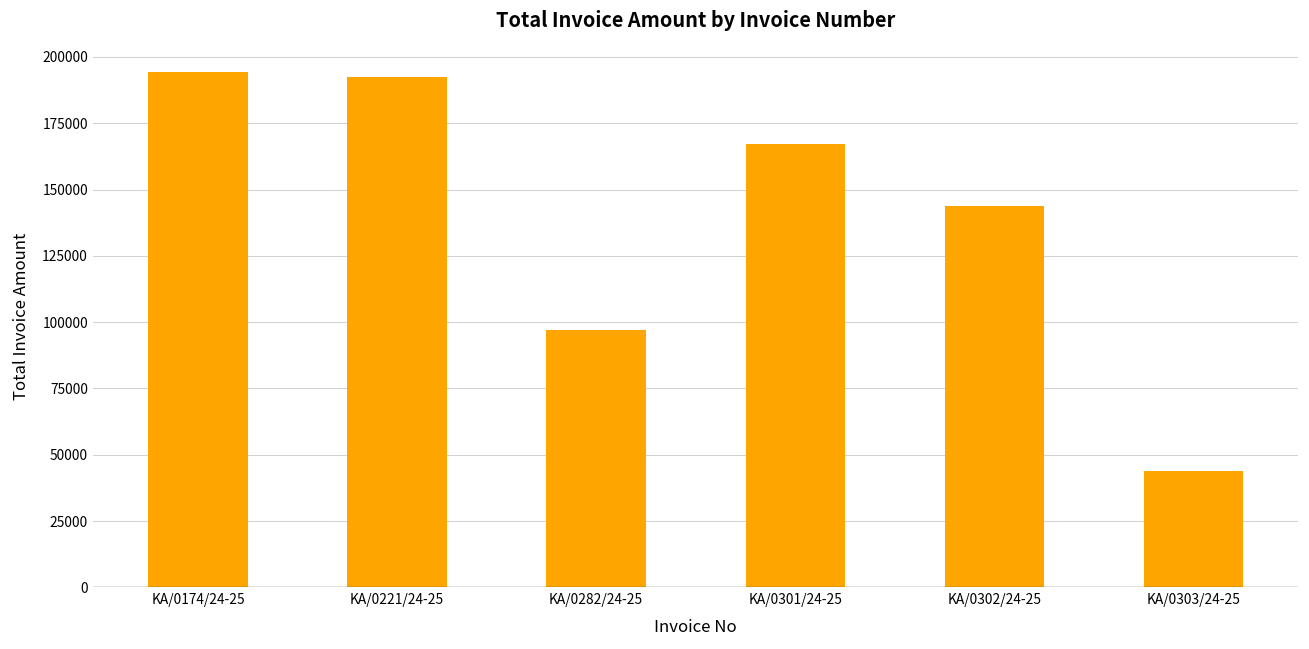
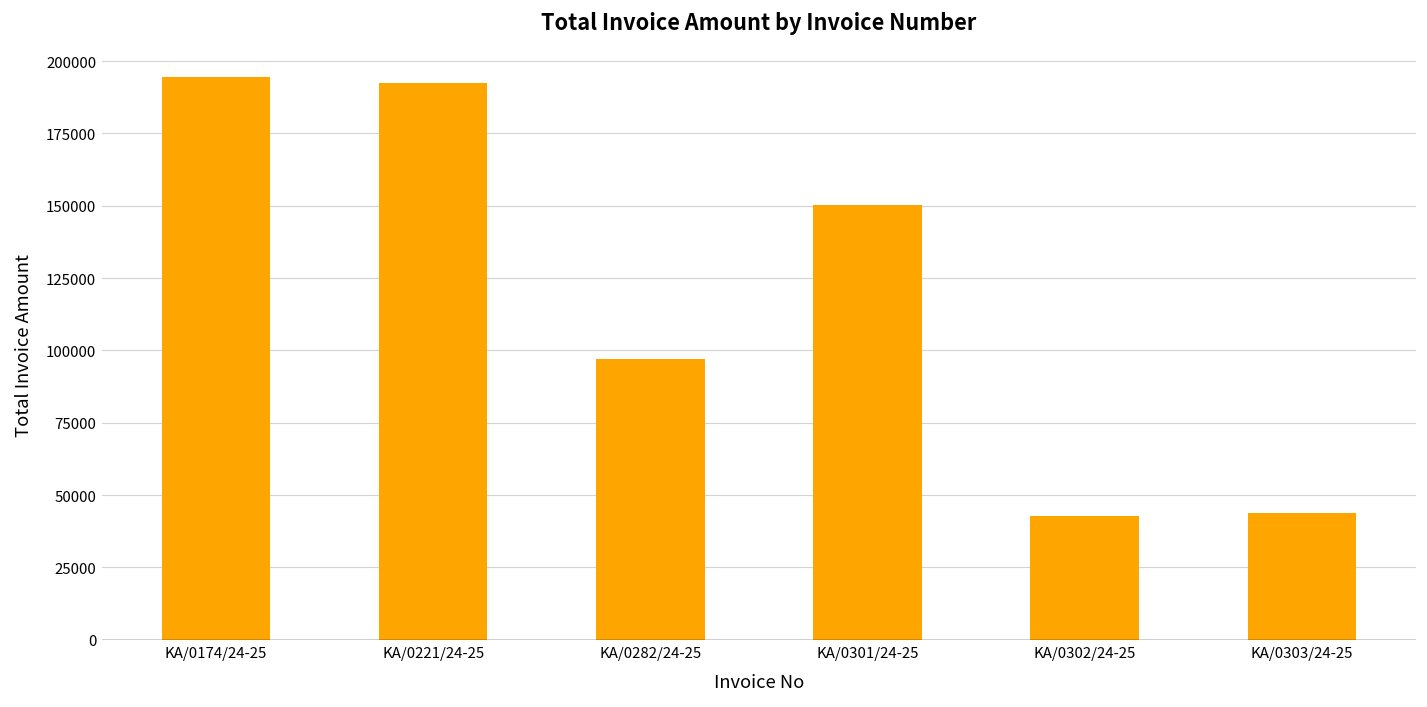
  {
    "KA/0174/24-25": 194000,
    "KA/0221/24-25": 193000,
    "KA/0282/24-25": 97000,
-   "KA/0301/24-25": 167000,
-   "KA/0302/24-25": 144000,
+   "KA/0301/24-25": 150000,
+   "KA/0302/24-25": 43000,
    "KA/0303/24-25": 44000
  }
